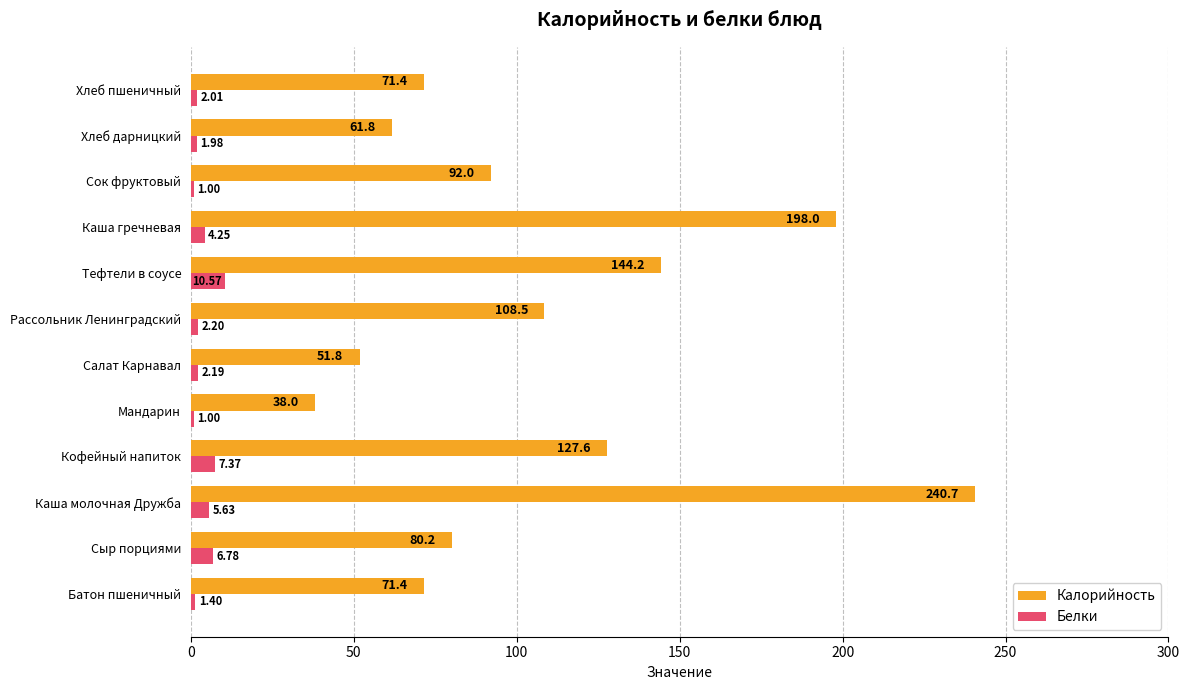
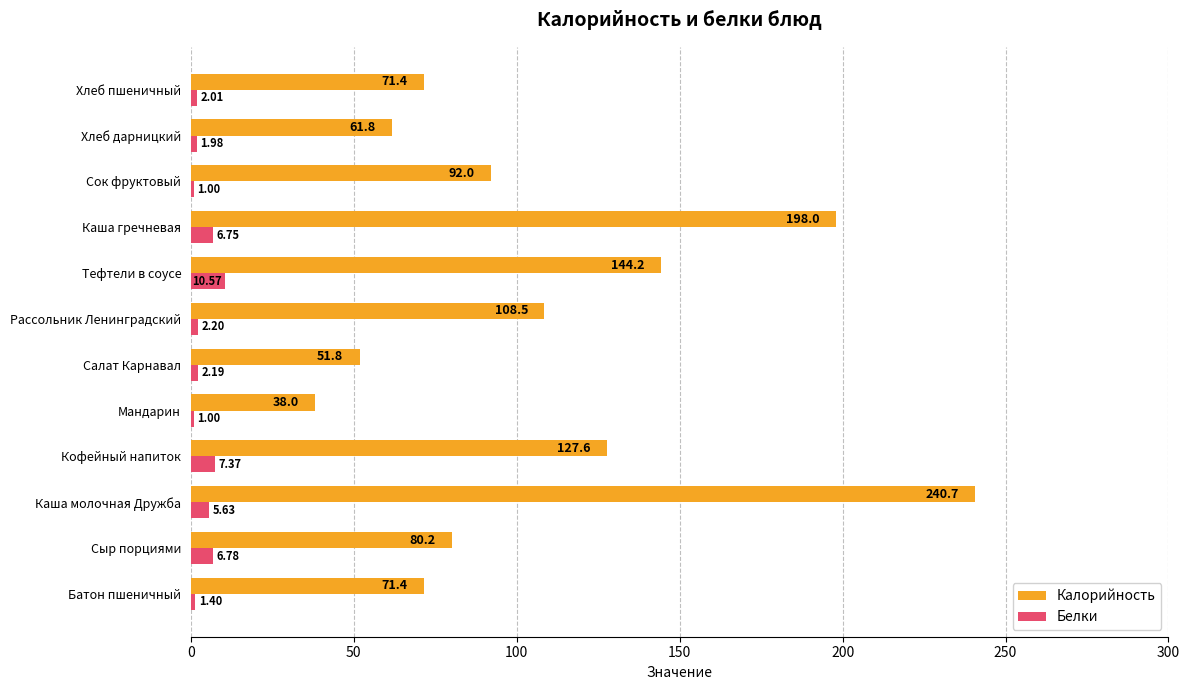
  {
    "Калорийность": {
      "Хлеб пшеничный": 71.4,
      "Хлеб дарницкий": 61.8,
      "Сок фруктовый": 92.0,
      "Каша гречневая": 198.0,
      "Тефтели в соусе": 144.2,
      "Рассольник Ленинградский": 108.5,
      "Салат Карнавал": 51.8,
      "Мандарин": 38.0,
      "Кофейный напиток": 127.6,
      "Каша молочная Дружба": 240.7,
      "Сыр порциями": 80.2,
      "Батон пшеничный": 71.4
    },
    "Белки": {
      "Хлеб пшеничный": 2.01,
      "Хлеб дарницкий": 1.98,
      "Сок фруктовый": 1.00,
-     "Каша гречневая": 4.25,
+     "Каша гречневая": 6.75,
      "Тефтели в соусе": 10.57,
      "Рассольник Ленинградский": 2.20,
      "Салат Карнавал": 2.19,
      "Мандарин": 1.00,
      "Кофейный напиток": 7.37,
      "Каша молочная Дружба": 5.63,
      "Сыр порциями": 6.78,
      "Батон пшеничный": 1.40
    }
  }
